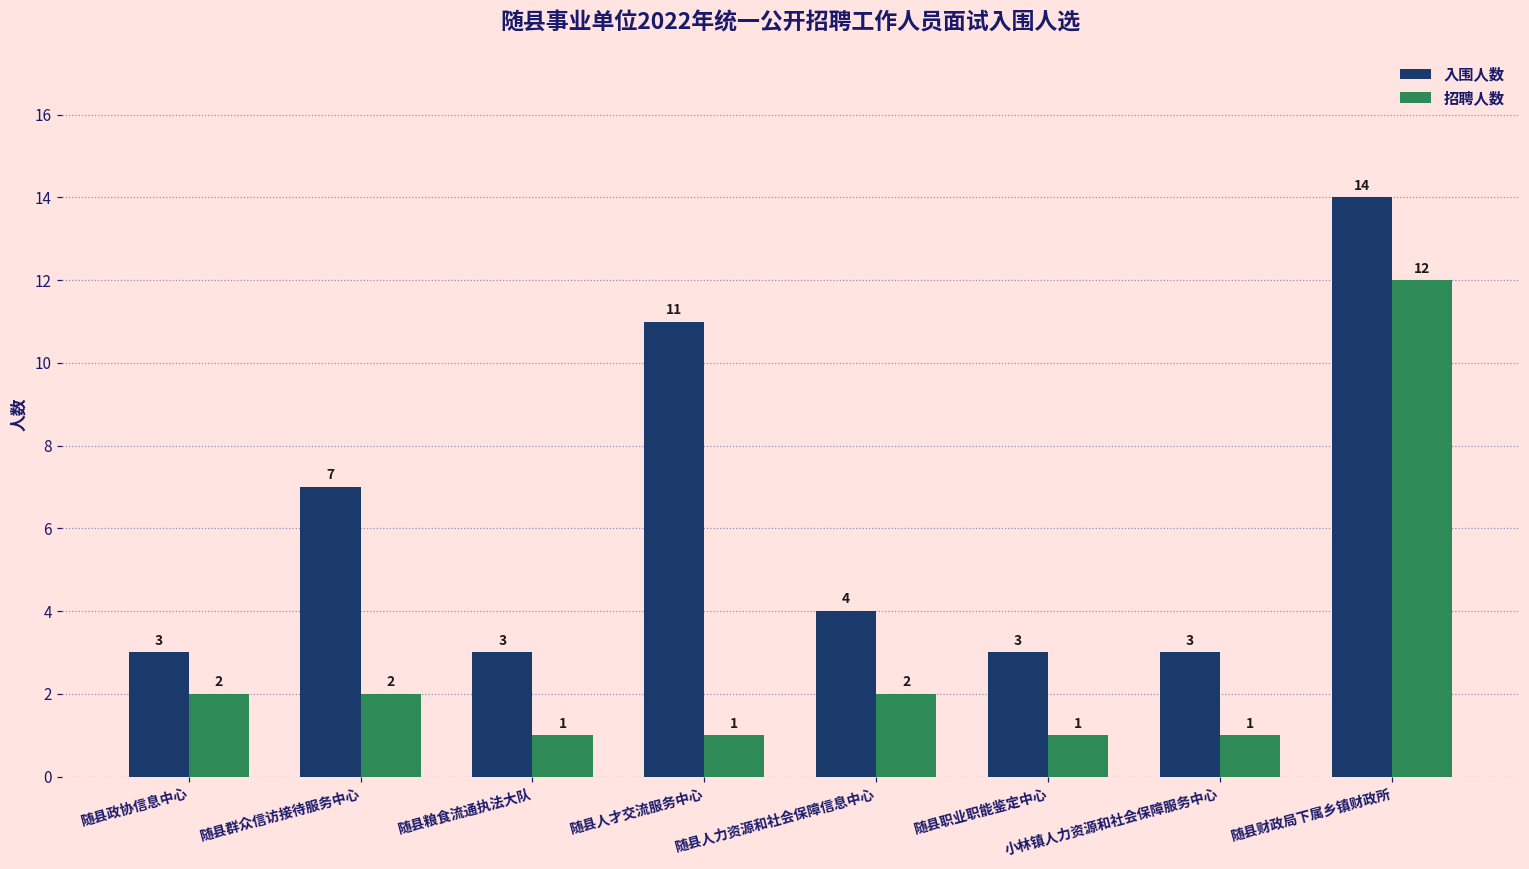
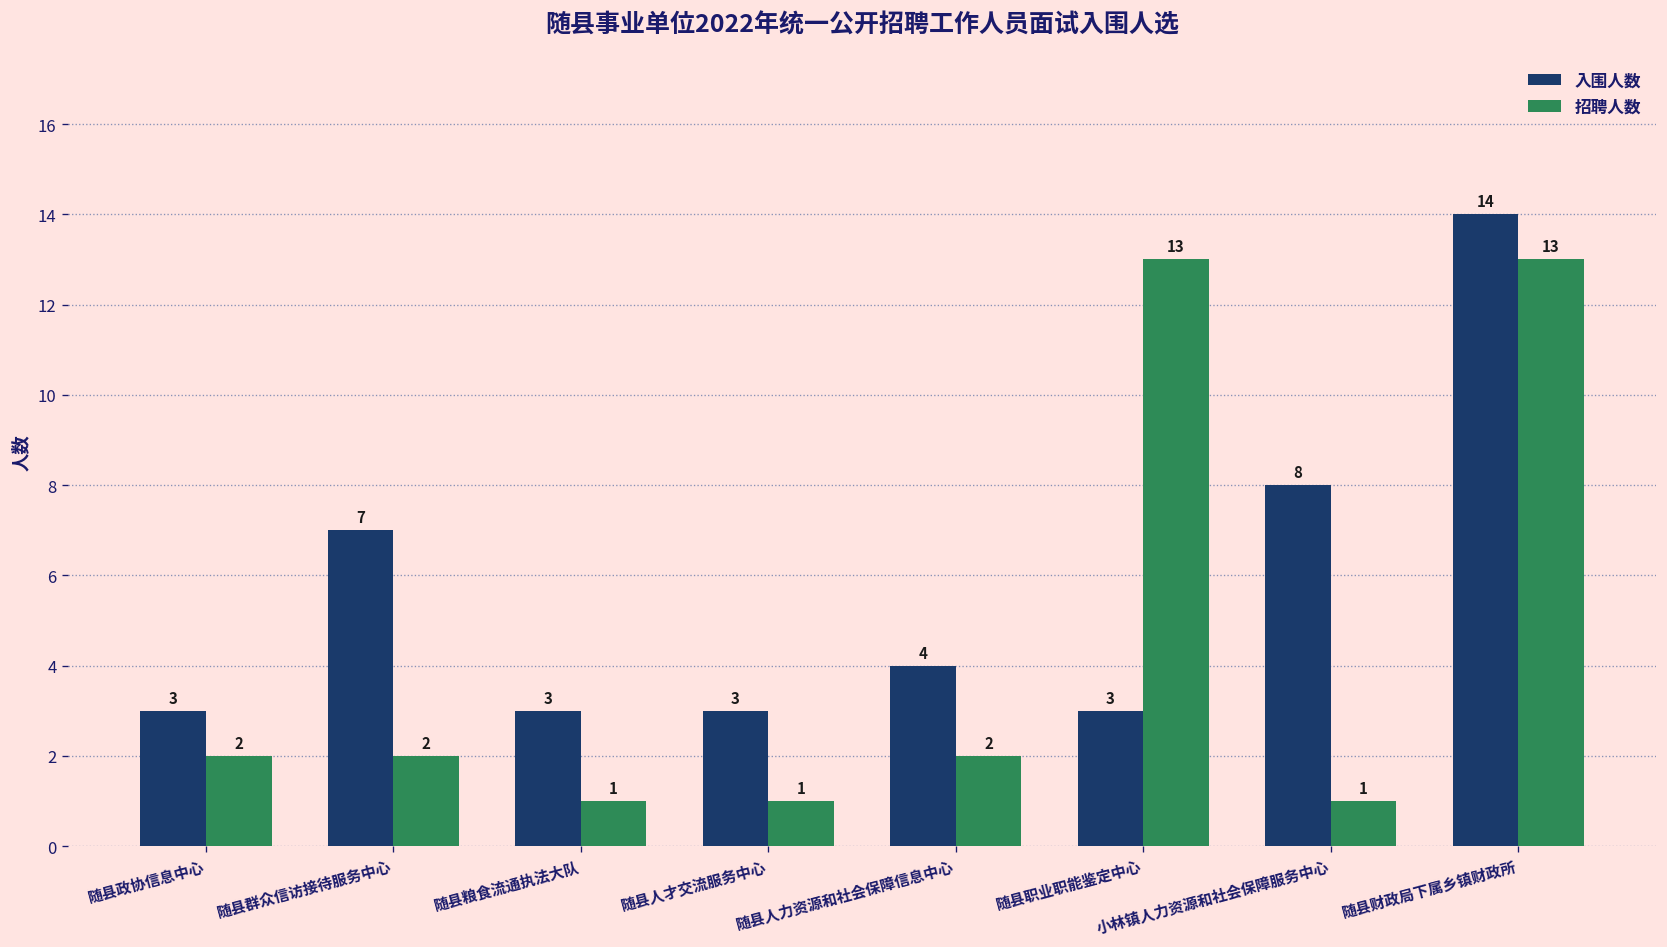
  {
    "入围人数": {
      "随县政协信息中心": 3,
      "随县群众信访接待服务中心": 7,
      "随县粮食流通执法大队": 3,
-     "随县人才交流服务中心": 11,
+     "随县人才交流服务中心": 3,
      "随县人力资源和社会保障信息中心": 4,
      "随县职业职能鉴定中心": 3,
-     "小林镇人力资源和社会保障服务中心": 3,
+     "小林镇人力资源和社会保障服务中心": 8,
      "随县财政局下属乡镇财政所": 14
    },
    "招聘人数": {
      "随县政协信息中心": 2,
      "随县群众信访接待服务中心": 2,
      "随县粮食流通执法大队": 1,
      "随县人才交流服务中心": 1,
      "随县人力资源和社会保障信息中心": 2,
-     "随县职业职能鉴定中心": 1,
+     "随县职业职能鉴定中心": 13,
      "小林镇人力资源和社会保障服务中心": 1,
-     "随县财政局下属乡镇财政所": 12
+     "随县财政局下属乡镇财政所": 13
    }
  }
